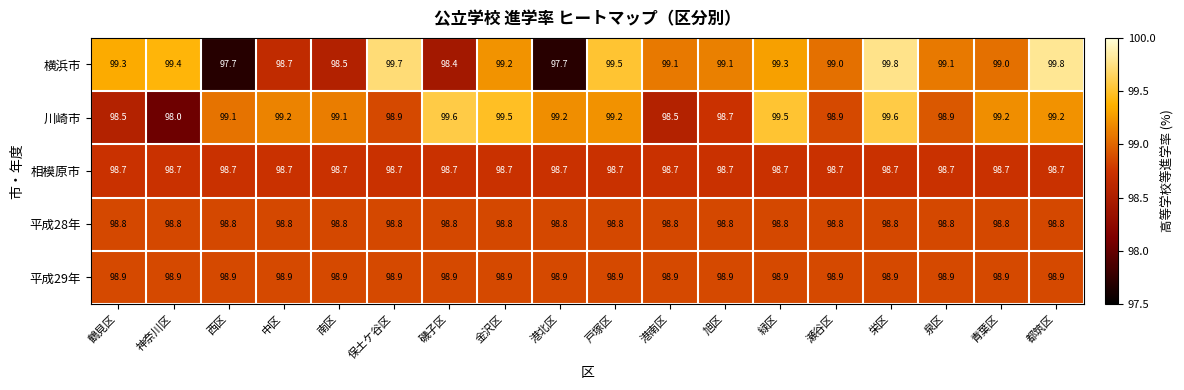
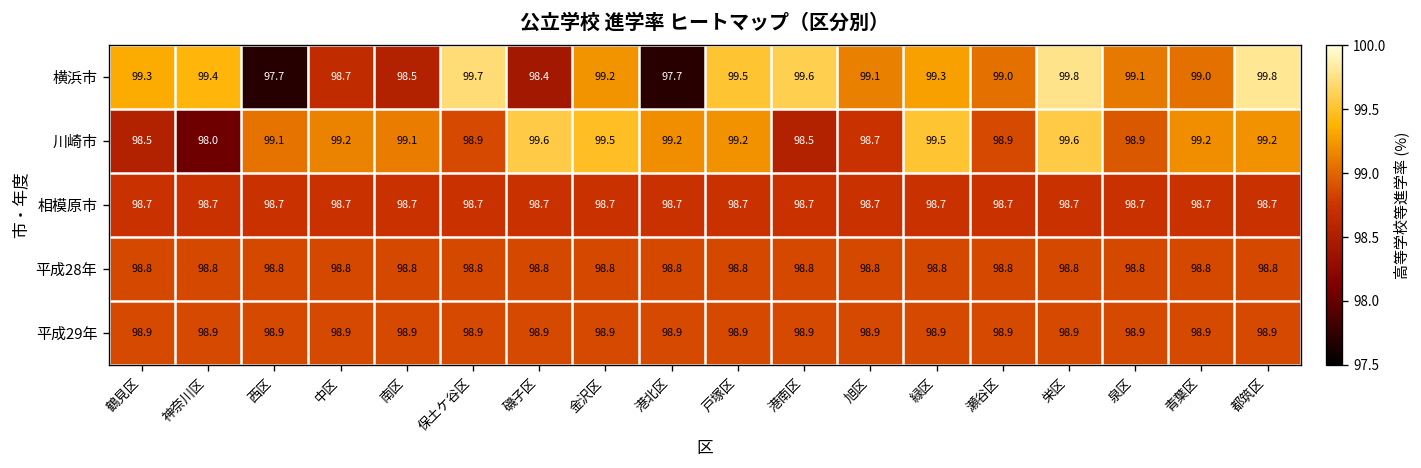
  {
    "横浜市": {
      "鶴見区": 99.3,
      "神奈川区": 99.4,
      "西区": 97.7,
      "中区": 98.7,
      "南区": 98.5,
      "保土ケ谷区": 99.7,
      "磯子区": 98.4,
      "金沢区": 99.2,
      "港北区": 97.7,
      "戸塚区": 99.5,
-     "港南区": 99.1,
+     "港南区": 99.6,
      "旭区": 99.1,
      "緑区": 99.3,
      "瀬谷区": 99.0,
      "栄区": 99.8,
      "泉区": 99.1,
      "青葉区": 99.0,
      "都筑区": 99.8
    },
    "川崎市": {
      "鶴見区": 98.5,
      "神奈川区": 98.0,
      "西区": 99.1,
      "中区": 99.2,
      "南区": 99.1,
      "保土ケ谷区": 98.9,
      "磯子区": 99.6,
      "金沢区": 99.5,
      "港北区": 99.2,
      "戸塚区": 99.2,
      "港南区": 98.5,
      "旭区": 98.7,
      "緑区": 99.5,
      "瀬谷区": 98.9,
      "栄区": 99.6,
      "泉区": 98.9,
      "青葉区": 99.2,
      "都筑区": 99.2
    },
    "相模原市": {
      "鶴見区": 98.7,
      "神奈川区": 98.7,
      "西区": 98.7,
      "中区": 98.7,
      "南区": 98.7,
      "保土ケ谷区": 98.7,
      "磯子区": 98.7,
      "金沢区": 98.7,
      "港北区": 98.7,
      "戸塚区": 98.7,
      "港南区": 98.7,
      "旭区": 98.7,
      "緑区": 98.7,
      "瀬谷区": 98.7,
      "栄区": 98.7,
      "泉区": 98.7,
      "青葉区": 98.7,
      "都筑区": 98.7
    },
    "平成28年": {
      "鶴見区": 98.8,
      "神奈川区": 98.8,
      "西区": 98.8,
      "中区": 98.8,
      "南区": 98.8,
      "保土ケ谷区": 98.8,
      "磯子区": 98.8,
      "金沢区": 98.8,
      "港北区": 98.8,
      "戸塚区": 98.8,
      "港南区": 98.8,
      "旭区": 98.8,
      "緑区": 98.8,
      "瀬谷区": 98.8,
      "栄区": 98.8,
      "泉区": 98.8,
      "青葉区": 98.8,
      "都筑区": 98.8
    },
    "平成29年": {
      "鶴見区": 98.9,
      "神奈川区": 98.9,
      "西区": 98.9,
      "中区": 98.9,
      "南区": 98.9,
      "保土ケ谷区": 98.9,
      "磯子区": 98.9,
      "金沢区": 98.9,
      "港北区": 98.9,
      "戸塚区": 98.9,
      "港南区": 98.9,
      "旭区": 98.9,
      "緑区": 98.9,
      "瀬谷区": 98.9,
      "栄区": 98.9,
      "泉区": 98.9,
      "青葉区": 98.9,
      "都筑区": 98.9
    }
  }
